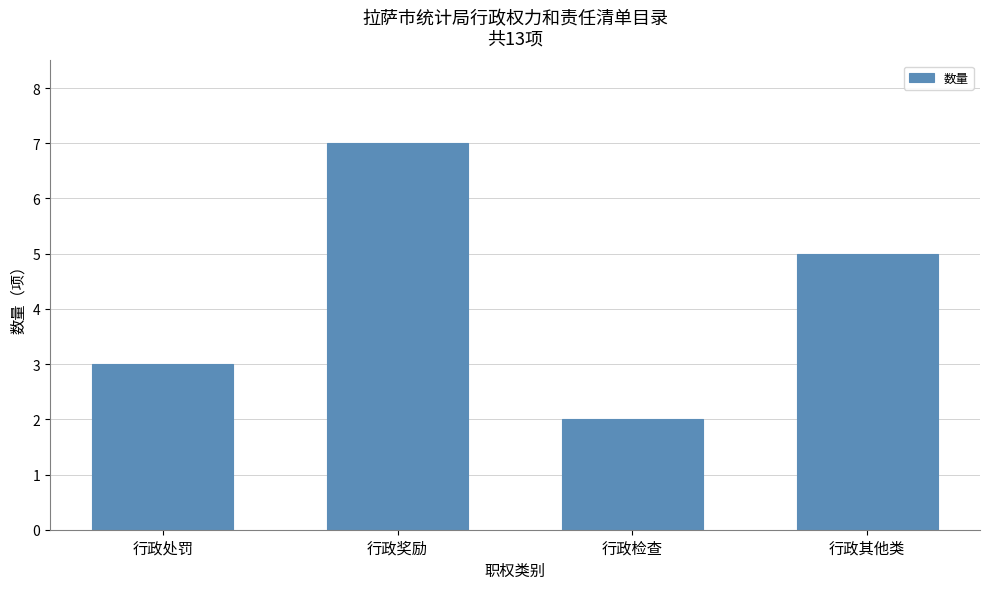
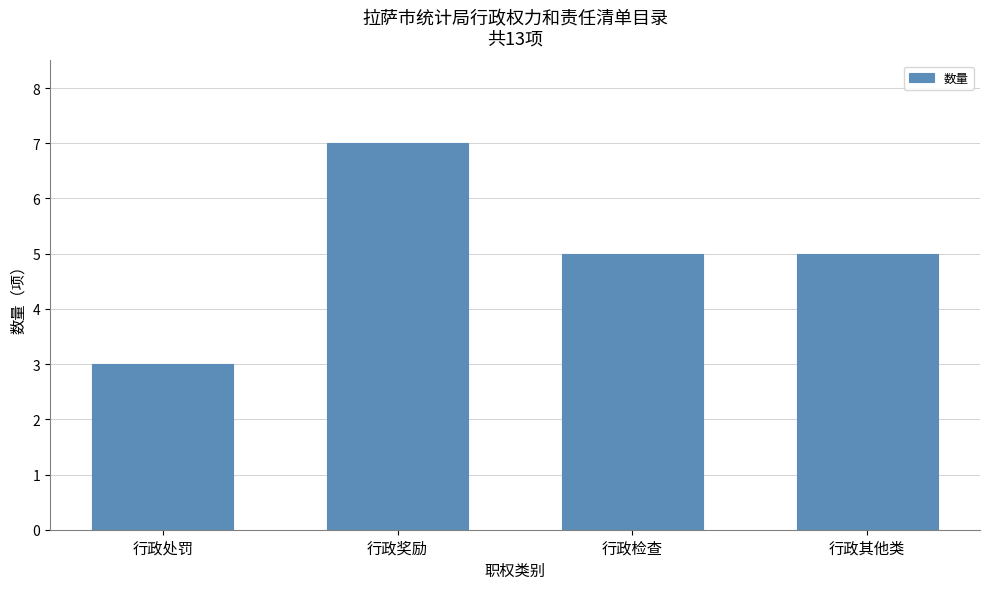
  {
    "行政处罚": 3,
    "行政奖励": 7,
-   "行政检查": 2,
+   "行政检查": 5,
    "行政其他类": 5
  }
